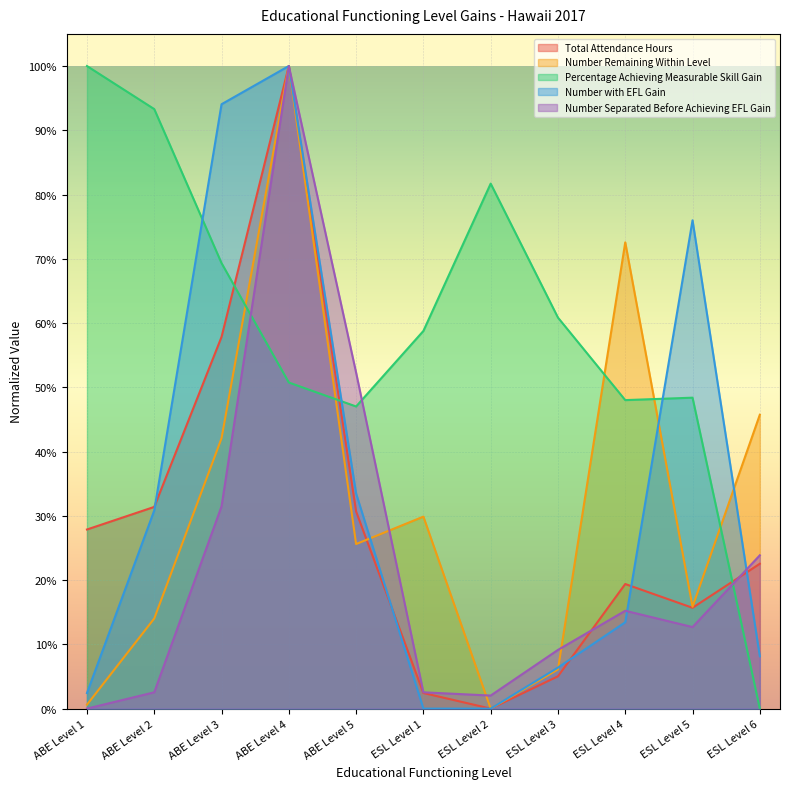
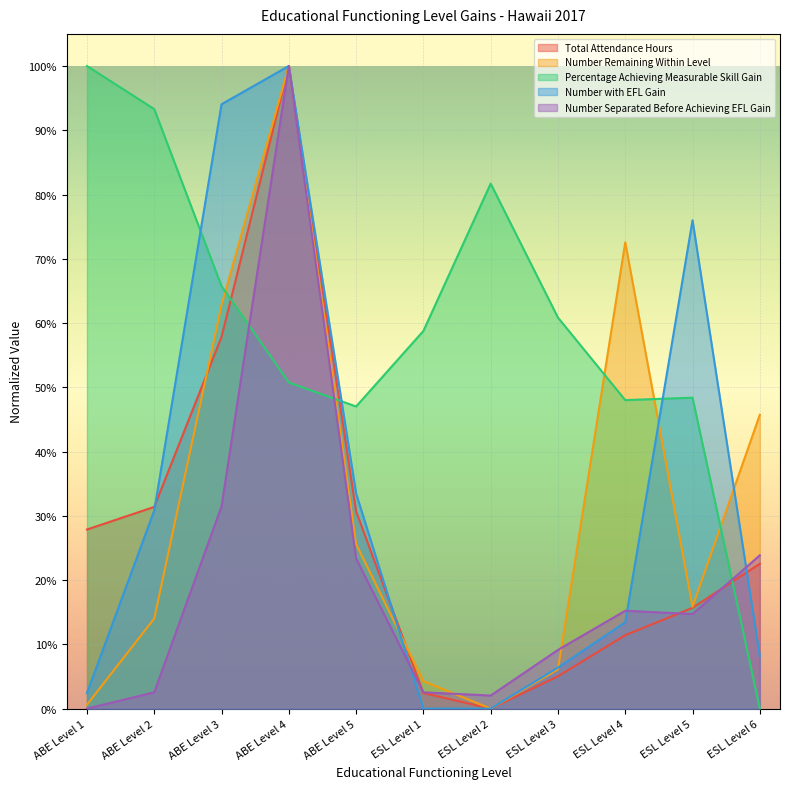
  {
    "Total Attendance Hours": {
      "ABE Level 1": "28%",
      "ABE Level 2": "31%",
      "ABE Level 3": "58%",
      "ABE Level 5": "31%",
      "ESL Level 3": "5%",
-     "ESL Level 4": "19%",
+     "ESL Level 4": "11%",
      "ESL Level 6": "23%"
    },
    "Number Remaining Within Level": {
      "ABE Level 1": "1%",
      "ABE Level 2": "14%",
-     "ABE Level 3": "42%",
+     "ABE Level 3": "63%",
      "ABE Level 5": "26%",
-     "ESL Level 1": "30%",
+     "ESL Level 1": "4%",
      "ESL Level 4": "73%",
      "ESL Level 6": "46%"
    },
    "Percentage Achieving Measurable Skill Gain": {
      "ABE Level 1": "100%",
      "ABE Level 2": "93%",
-     "ABE Level 3": "69%",
+     "ABE Level 3": "66%",
      "ABE Level 4": "51%",
      "ABE Level 5": "47%",
      "ESL Level 1": "59%",
      "ESL Level 2": "82%",
      "ESL Level 3": "61%",
      "ESL Level 4": "48%",
      "ESL Level 5": "48%",
      "ESL Level 6": "0%"
    },
    "Number with EFL Gain": {
      "ABE Level 1": "2%",
      "ABE Level 2": "31%",
      "ABE Level 3": "94%",
      "ABE Level 5": "33%",
      "ESL Level 1": "0%",
      "ESL Level 4": "13%",
      "ESL Level 5": "76%",
      "ESL Level 6": "8%"
    },
    "Number Separated Before Achieving EFL Gain": {
      "ABE Level 1": "0%",
      "ABE Level 2": "3%",
      "ABE Level 3": "31%",
-     "ABE Level 5": "52%",
+     "ABE Level 5": "23%",
      "ESL Level 2": "2%",
      "ESL Level 3": "9%",
      "ESL Level 4": "15%",
-     "ESL Level 5": "13%",
+     "ESL Level 5": "15%",
      "ESL Level 6": "24%"
    }
  }
